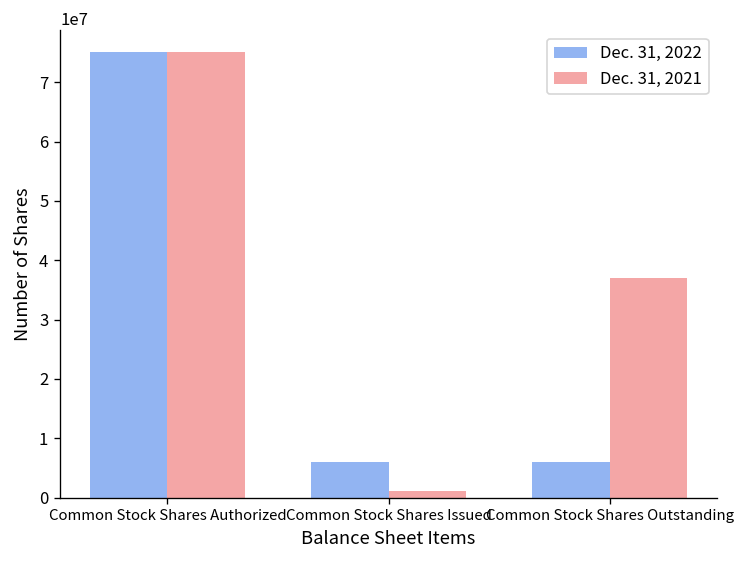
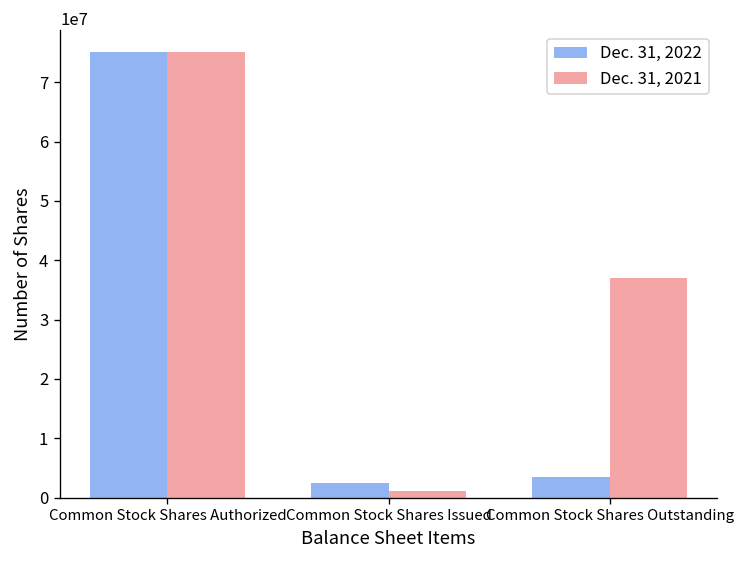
  {
    "Dec. 31, 2022": {
      "Common Stock Shares Authorized": 75000000,
-     "Common Stock Shares Issued": 6000000,
-     "Common Stock Shares Outstanding": 6000000
+     "Common Stock Shares Issued": 2000000,
+     "Common Stock Shares Outstanding": 3000000
    },
    "Dec. 31, 2021": {
      "Common Stock Shares Authorized": 75000000,
      "Common Stock Shares Issued": 1000000,
      "Common Stock Shares Outstanding": 37000000
    }
  }
